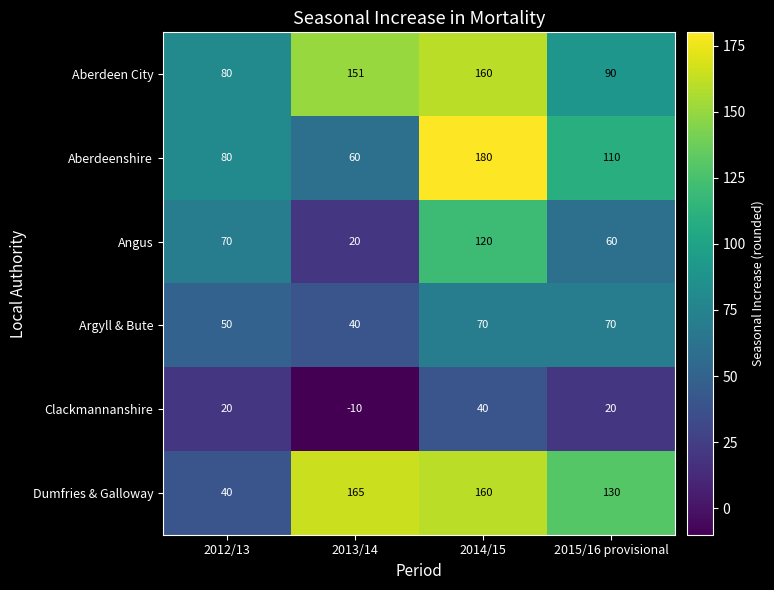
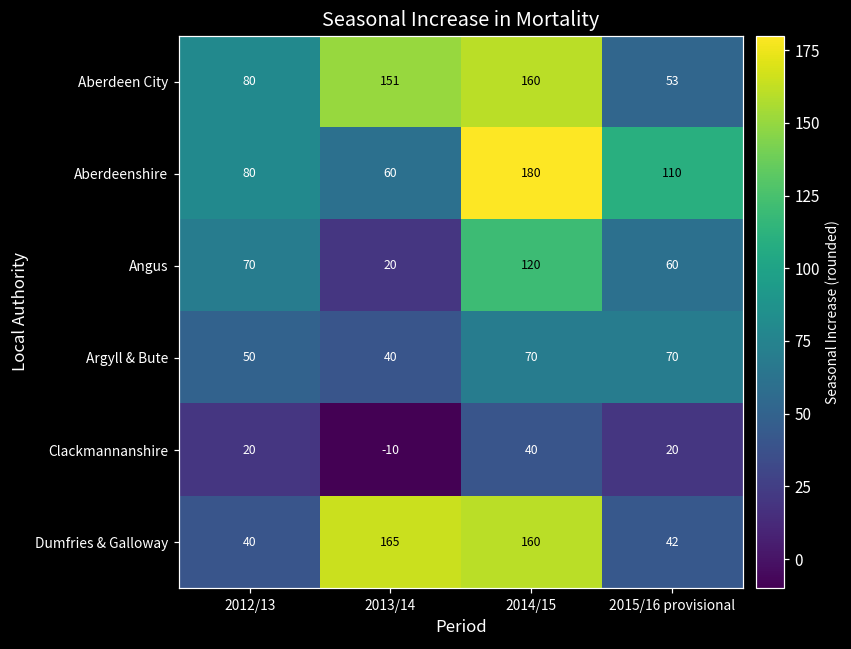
  {
    "Aberdeen City": {
      "2012/13": 80,
      "2013/14": 151,
      "2014/15": 160,
-     "2015/16 provisional": 90
+     "2015/16 provisional": 53
    },
    "Aberdeenshire": {
      "2012/13": 80,
      "2013/14": 60,
      "2014/15": 180,
      "2015/16 provisional": 110
    },
    "Angus": {
      "2012/13": 70,
      "2013/14": 20,
      "2014/15": 120,
      "2015/16 provisional": 60
    },
    "Argyll & Bute": {
      "2012/13": 50,
      "2013/14": 40,
      "2014/15": 70,
      "2015/16 provisional": 70
    },
    "Clackmannanshire": {
      "2012/13": 20,
      "2013/14": -10,
      "2014/15": 40,
      "2015/16 provisional": 20
    },
    "Dumfries & Galloway": {
      "2012/13": 40,
      "2013/14": 165,
      "2014/15": 160,
-     "2015/16 provisional": 130
+     "2015/16 provisional": 42
    }
  }
